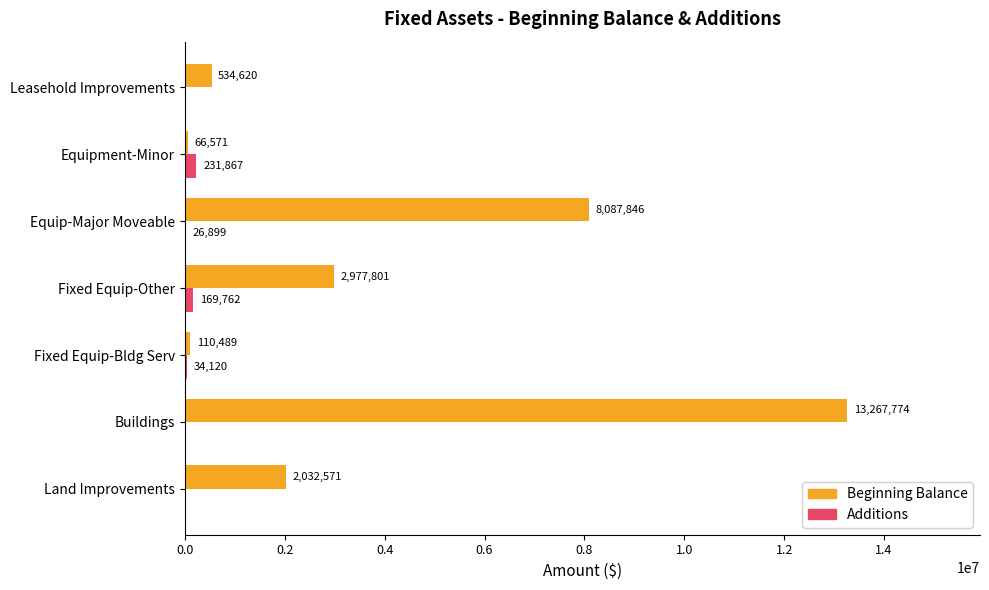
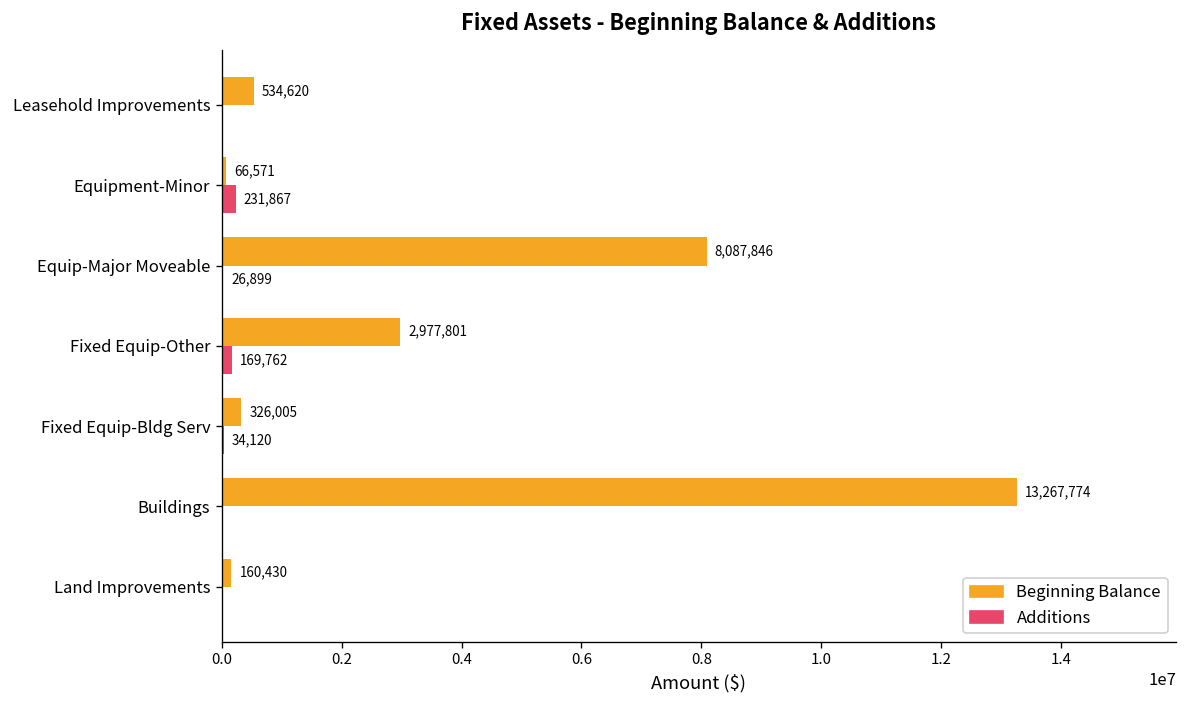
  {
    "Beginning Balance": {
      "Leasehold Improvements": "534,620",
      "Equipment-Minor": "66,571",
      "Equip-Major Moveable": "8,087,846",
      "Fixed Equip-Other": "2,977,801",
-     "Fixed Equip-Bldg Serv": "110,489",
+     "Fixed Equip-Bldg Serv": "326,005",
      "Buildings": "13,267,774",
-     "Land Improvements": "2,032,571"
+     "Land Improvements": "160,430"
    },
    "Additions": {
      "Equipment-Minor": "231,867",
      "Equip-Major Moveable": "26,899",
      "Fixed Equip-Other": "169,762",
      "Fixed Equip-Bldg Serv": "34,120"
    }
  }
